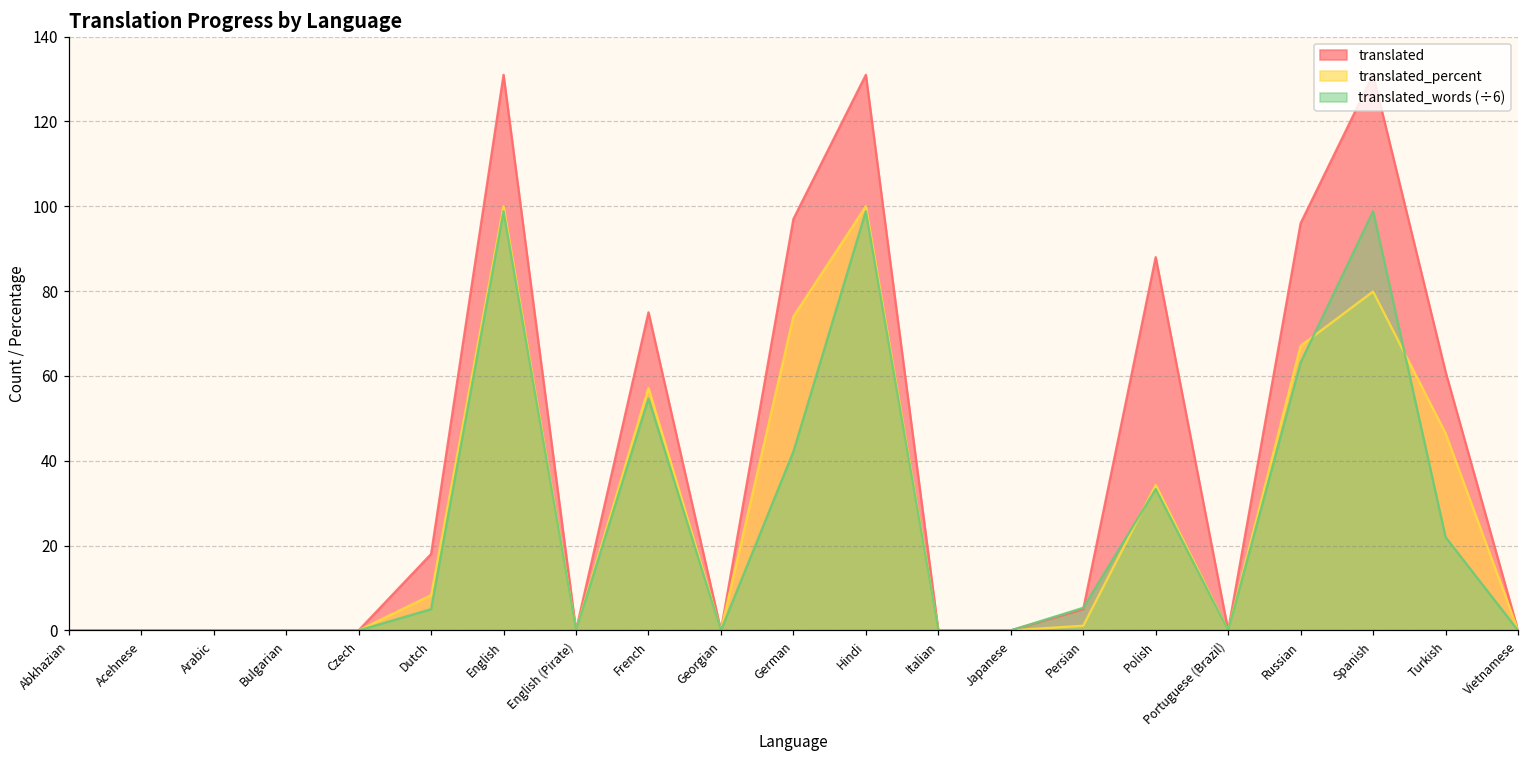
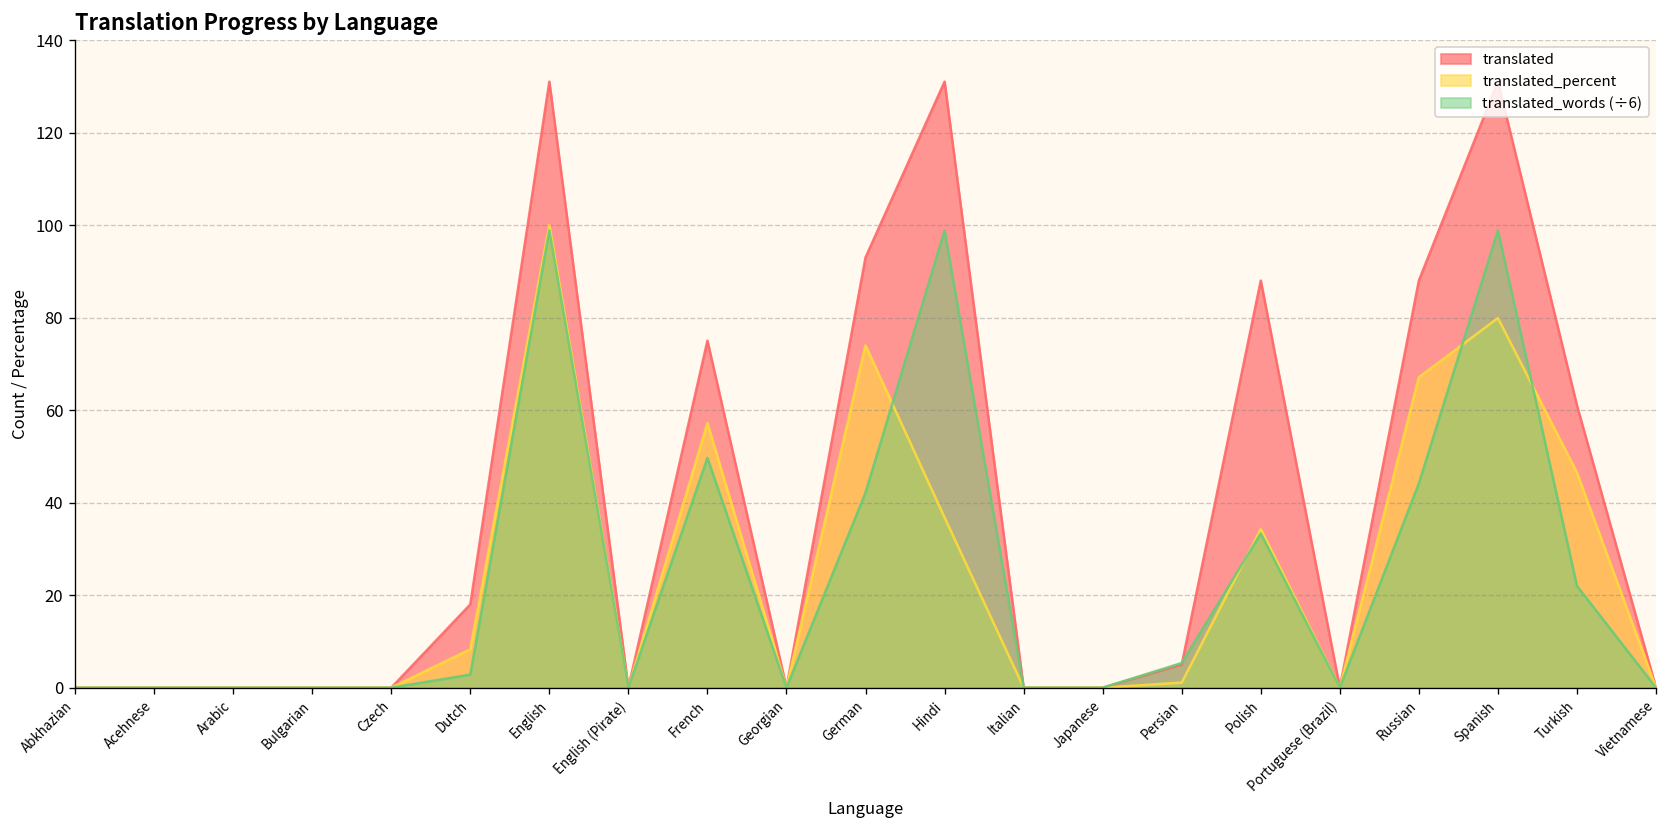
  {
    "translated": {
      "Dutch": 18,
      "English": 131,
      "French": 75,
-     "German": 97,
+     "German": 93,
      "Hindi": 131,
      "Polish": 88,
-     "Russian": 96,
+     "Russian": 88,
      "Turkish": 61
    },
    "translated_percent": {
      "Dutch": 8,
      "English": 100,
      "French": 57,
      "German": 74,
-     "Hindi": 100,
+     "Hindi": 37,
      "Persian": 1,
      "Polish": 34,
      "Russian": 67,
      "Spanish": 80,
      "Turkish": 47
    },
    "translated_words (÷6)": {
-     "Dutch": 5,
+     "Dutch": 3,
      "English": 99,
-     "French": 55,
+     "French": 50,
      "German": 42,
      "Hindi": 99,
      "Polish": 33,
-     "Russian": 63,
+     "Russian": 44,
      "Spanish": 99,
      "Turkish": 22
    }
  }
